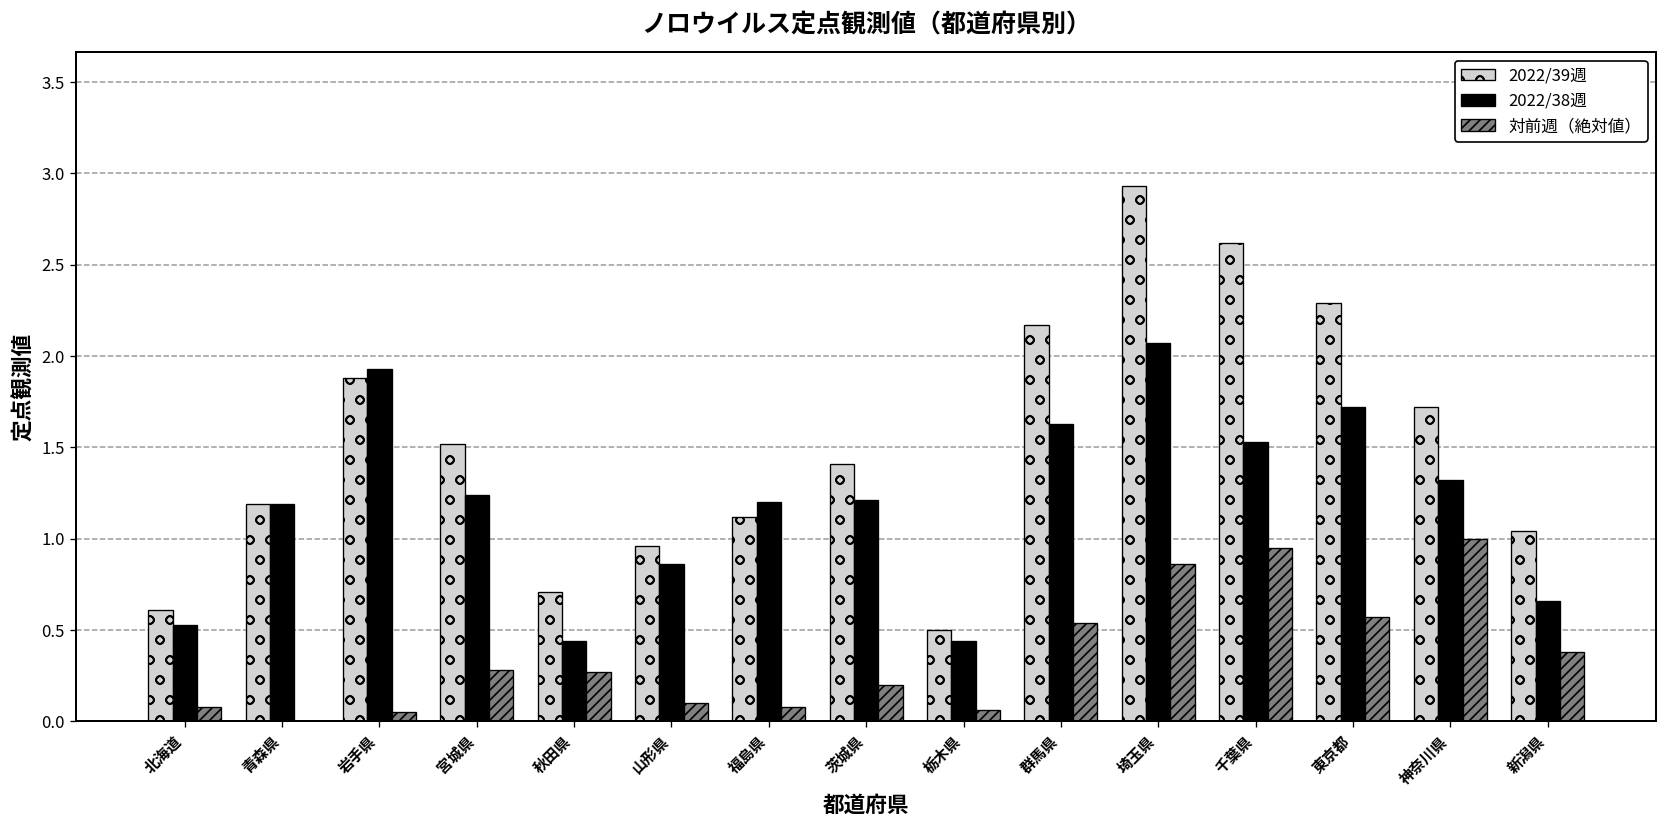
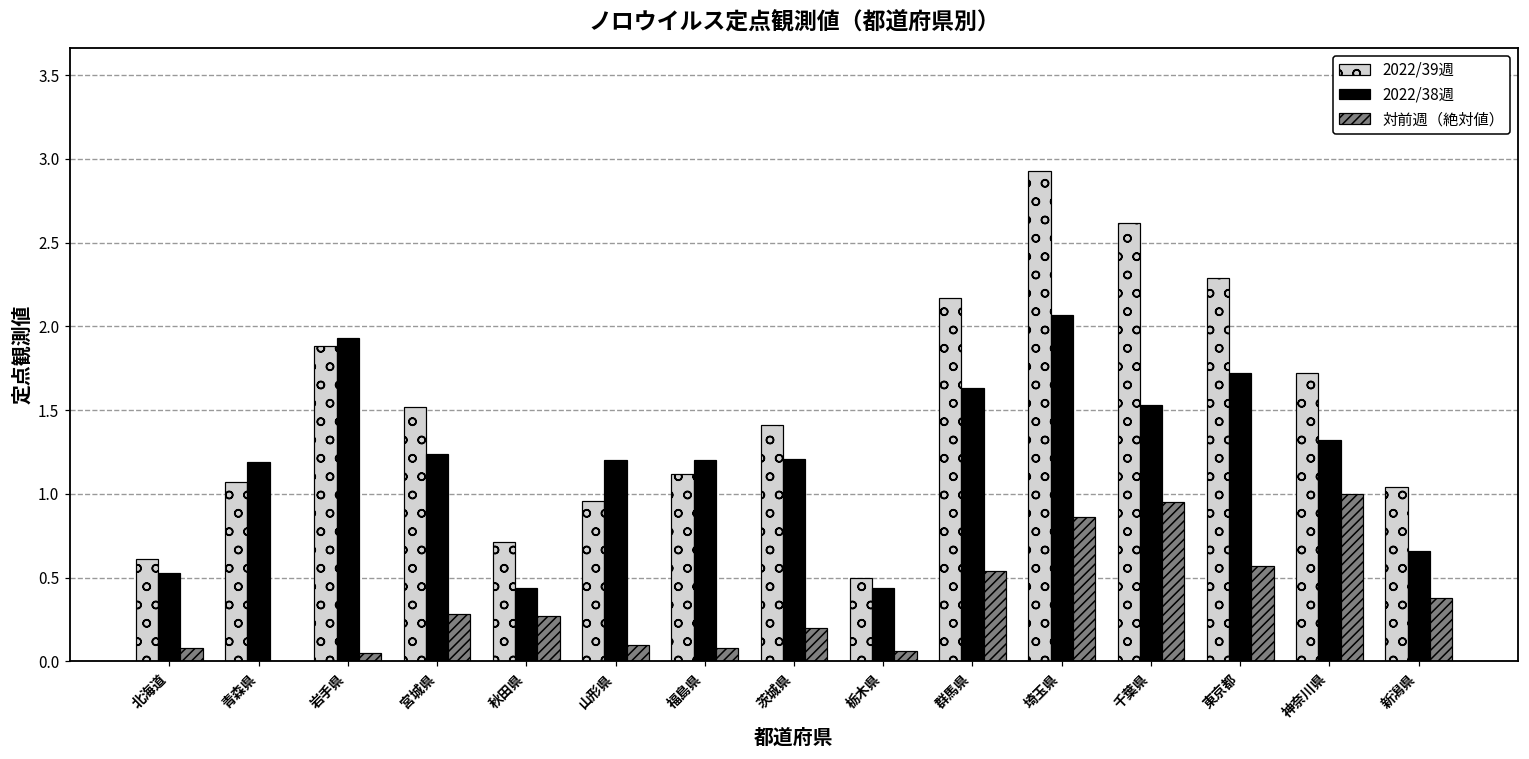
  {
    "2022/39週": {
      "北海道": 0.61,
-     "青森県": 1.19,
+     "青森県": 1.07,
      "岩手県": 1.88,
      "宮城県": 1.52,
      "秋田県": 0.71,
      "山形県": 0.96,
      "福島県": 1.12,
      "茨城県": 1.41,
      "栃木県": 0.50,
      "群馬県": 2.17,
      "埼玉県": 2.93,
      "千葉県": 2.62,
      "東京都": 2.29,
      "神奈川県": 1.72,
      "新潟県": 1.04
    },
    "2022/38週": {
      "北海道": 0.53,
      "青森県": 1.19,
      "岩手県": 1.93,
      "宮城県": 1.24,
      "秋田県": 0.44,
-     "山形県": 0.86,
+     "山形県": 1.20,
      "福島県": 1.20,
      "茨城県": 1.21,
      "栃木県": 0.44,
      "群馬県": 1.63,
      "埼玉県": 2.07,
      "千葉県": 1.53,
      "東京都": 1.72,
      "神奈川県": 1.32,
      "新潟県": 0.66
    },
    "対前週（絶対値）": {
      "北海道": 0.08,
      "青森県": 0.00,
      "岩手県": 0.05,
      "宮城県": 0.28,
      "秋田県": 0.27,
      "山形県": 0.10,
      "福島県": 0.08,
      "茨城県": 0.20,
      "栃木県": 0.06,
      "群馬県": 0.54,
      "埼玉県": 0.86,
      "千葉県": 0.95,
      "東京都": 0.57,
      "神奈川県": 1.00,
      "新潟県": 0.38
    }
  }
